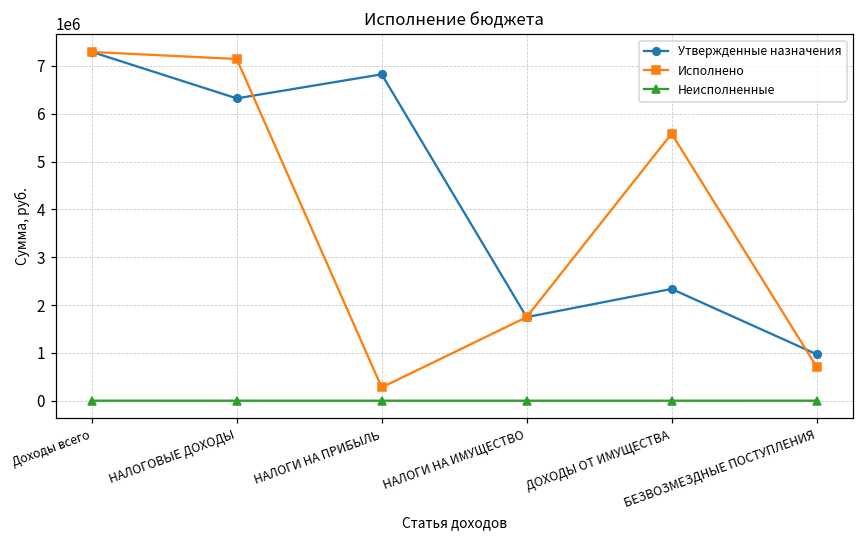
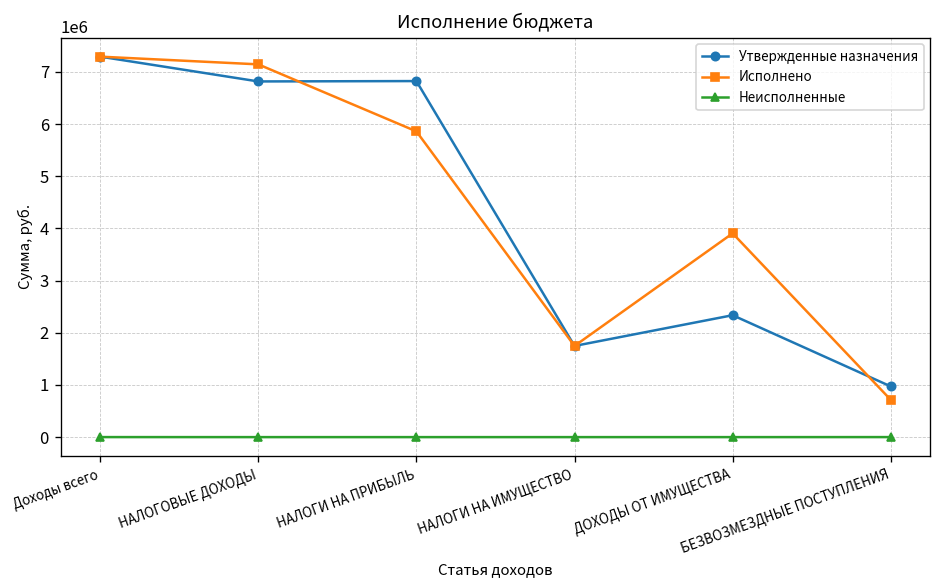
  {
    "Утвержденные назначения": {
-     "НАЛОГОВЫЕ ДОХОДЫ": 6300000,
+     "НАЛОГОВЫЕ ДОХОДЫ": 6800000,
      "НАЛОГИ НА ПРИБЫЛЬ": 6800000,
      "ДОХОДЫ ОТ ИМУЩЕСТВА": 2300000,
      "БЕЗВОЗМЕЗДНЫЕ ПОСТУПЛЕНИЯ": 1000000
    },
    "Исполнено": {
      "НАЛОГОВЫЕ ДОХОДЫ": 7100000,
-     "НАЛОГИ НА ПРИБЫЛЬ": 300000,
-     "ДОХОДЫ ОТ ИМУЩЕСТВА": 5600000,
+     "НАЛОГИ НА ПРИБЫЛЬ": 5900000,
+     "ДОХОДЫ ОТ ИМУЩЕСТВА": 3900000,
      "БЕЗВОЗМЕЗДНЫЕ ПОСТУПЛЕНИЯ": 700000
    },
    "Неисполненные": {
      "Доходы всего": 0,
      "НАЛОГОВЫЕ ДОХОДЫ": 0,
      "НАЛОГИ НА ПРИБЫЛЬ": 0,
      "НАЛОГИ НА ИМУЩЕСТВО": 0,
      "ДОХОДЫ ОТ ИМУЩЕСТВА": 0,
      "БЕЗВОЗМЕЗДНЫЕ ПОСТУПЛЕНИЯ": 0
    }
  }
